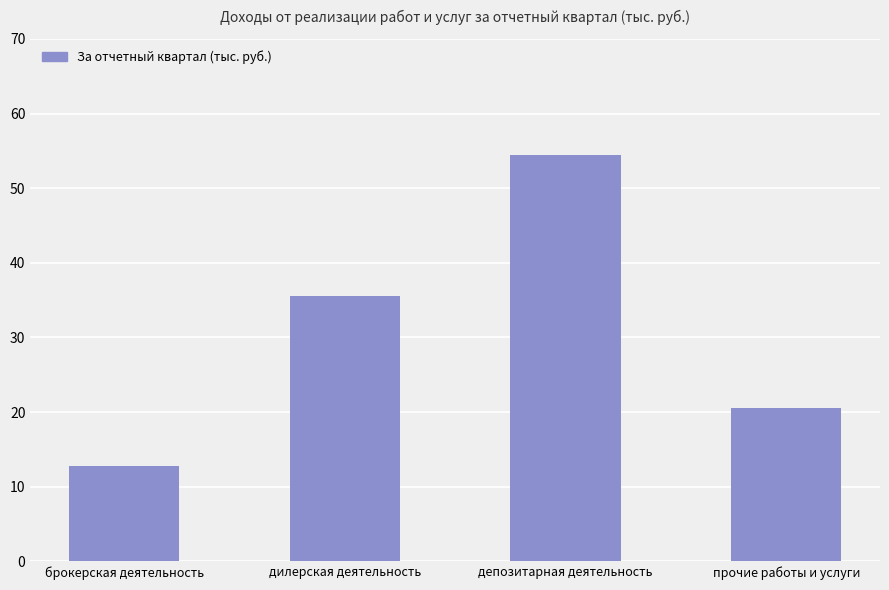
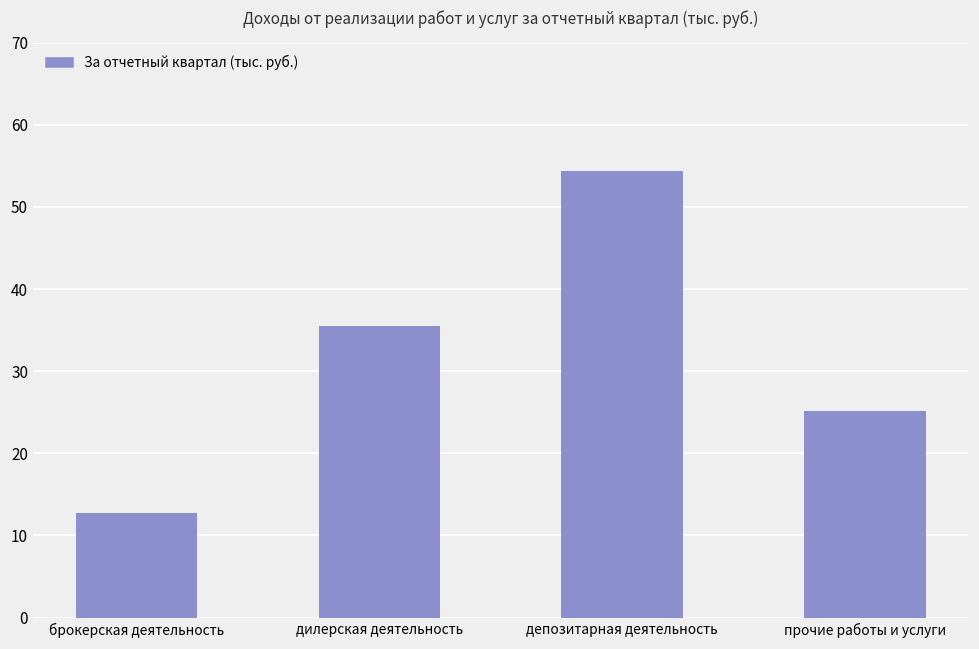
  {
    "брокерская деятельность": 13,
    "дилерская деятельность": 36,
    "депозитарная деятельность": 54,
-   "прочие работы и услуги": 21
+   "прочие работы и услуги": 25
  }
